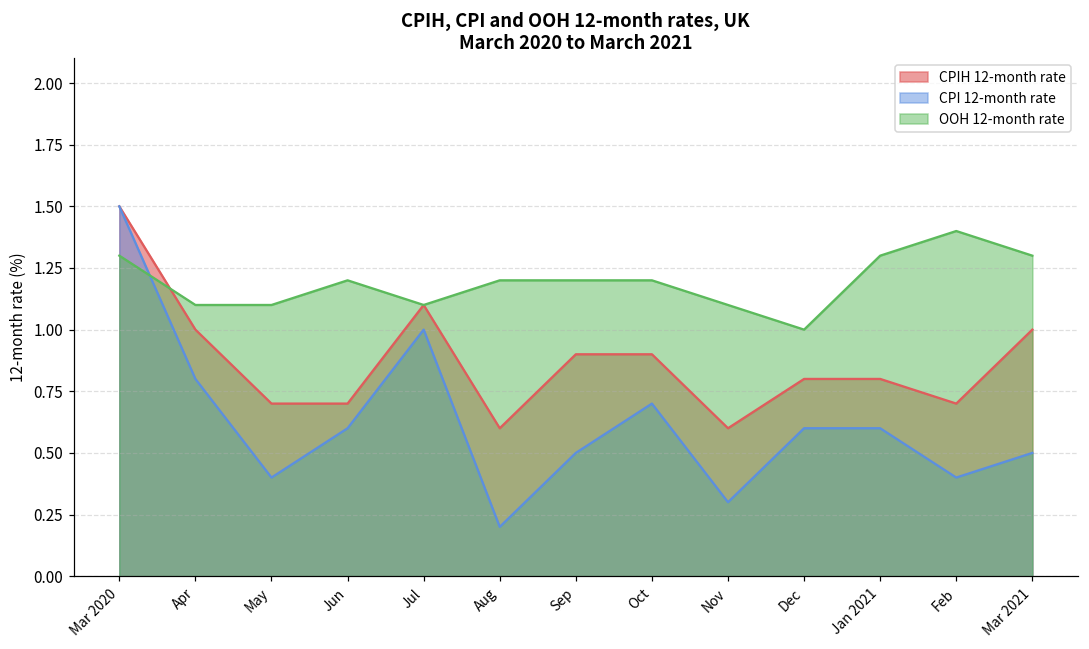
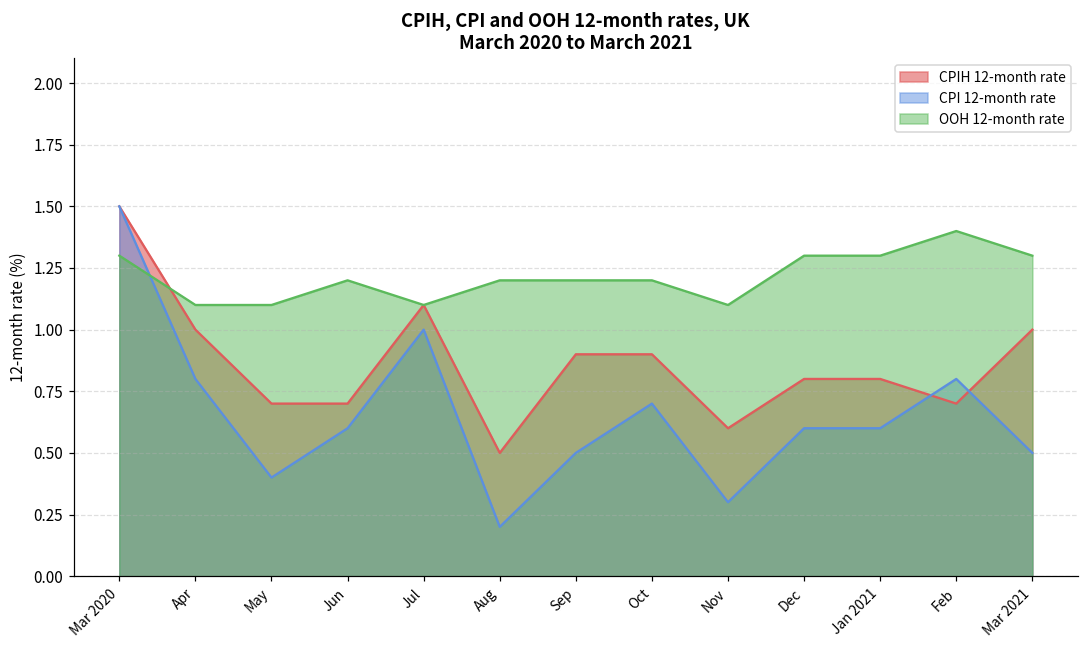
  {
    "CPIH 12-month rate": {
      "Apr": 1.0,
      "May": 0.7,
      "Jun": 0.7,
-     "Aug": 0.6,
+     "Aug": 0.5,
      "Sep": 0.9,
      "Oct": 0.9,
      "Nov": 0.6,
      "Dec": 0.8,
      "Jan 2021": 0.8,
      "Feb": 0.7,
      "Mar 2021": 1.0
    },
    "CPI 12-month rate": {
      "Apr": 0.8,
      "May": 0.4,
      "Jun": 0.6,
      "Jul": 1.0,
      "Aug": 0.2,
      "Sep": 0.5,
      "Oct": 0.7,
      "Nov": 0.3,
      "Dec": 0.6,
      "Jan 2021": 0.6,
-     "Feb": 0.4,
+     "Feb": 0.8,
      "Mar 2021": 0.5
    },
    "OOH 12-month rate": {
      "Mar 2020": 1.3,
      "Apr": 1.1,
      "May": 1.1,
      "Jun": 1.2,
      "Aug": 1.2,
      "Sep": 1.2,
      "Oct": 1.2,
      "Nov": 1.1,
-     "Dec": 1.0,
+     "Dec": 1.3,
      "Jan 2021": 1.3,
      "Feb": 1.4,
      "Mar 2021": 1.3
    }
  }
